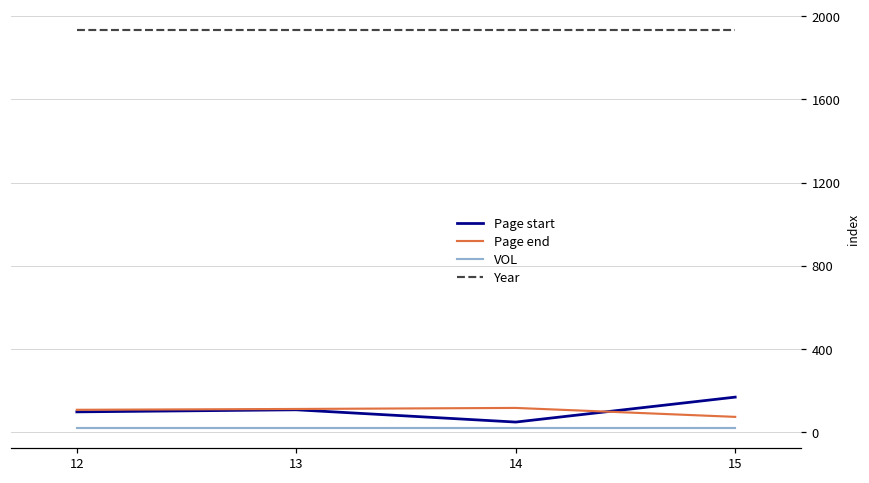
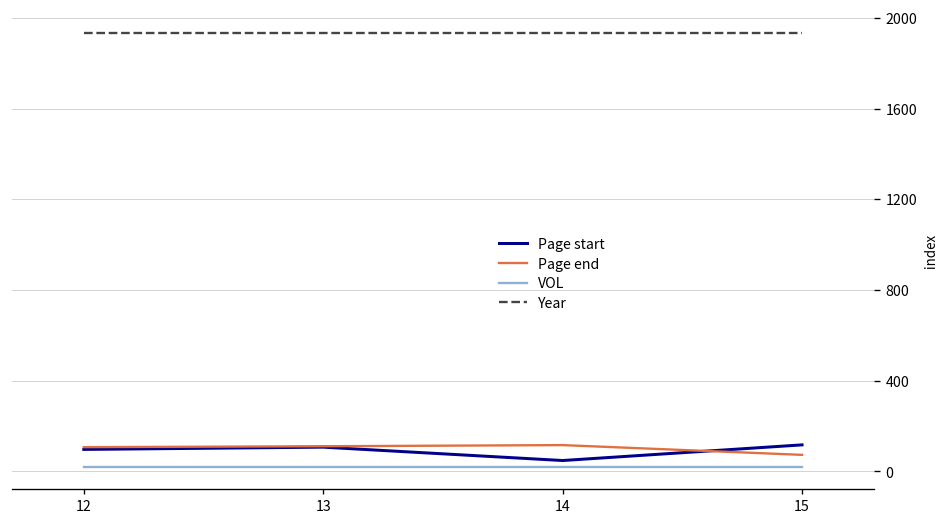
  {
    "Page start": {
      "14": 50,
-     "15": 170
+     "15": 120
    },
    "Page end": {
      "14": 120,
      "15": 70
    },
    "VOL": {
      "12": 20,
      "13": 20,
      "14": 20,
      "15": 20
    },
    "Year": {
      "12": 1930,
      "13": 1930,
      "14": 1930,
      "15": 1930
    }
  }
